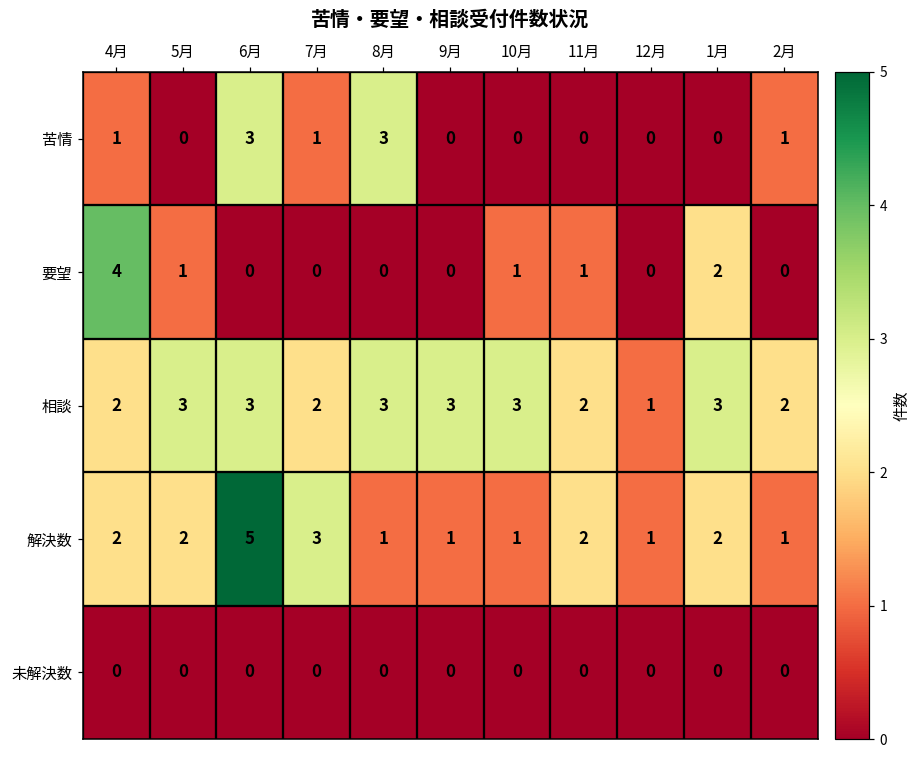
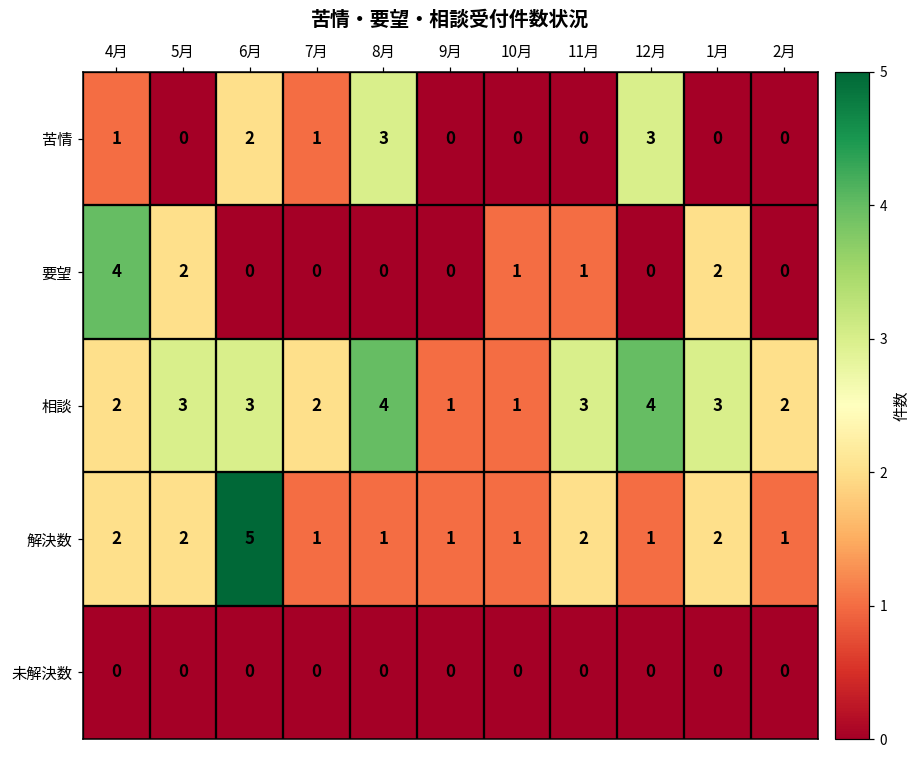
  {
    "苦情": {
      "4月": 1,
      "5月": 0,
-     "6月": 3,
+     "6月": 2,
      "7月": 1,
      "8月": 3,
      "9月": 0,
      "10月": 0,
      "11月": 0,
-     "12月": 0,
+     "12月": 3,
      "1月": 0,
-     "2月": 1
+     "2月": 0
    },
    "要望": {
      "4月": 4,
-     "5月": 1,
+     "5月": 2,
      "6月": 0,
      "7月": 0,
      "8月": 0,
      "9月": 0,
      "10月": 1,
      "11月": 1,
      "12月": 0,
      "1月": 2,
      "2月": 0
    },
    "相談": {
      "4月": 2,
      "5月": 3,
      "6月": 3,
      "7月": 2,
-     "8月": 3,
-     "9月": 3,
-     "10月": 3,
-     "11月": 2,
-     "12月": 1,
+     "8月": 4,
+     "9月": 1,
+     "10月": 1,
+     "11月": 3,
+     "12月": 4,
      "1月": 3,
      "2月": 2
    },
    "解決数": {
      "4月": 2,
      "5月": 2,
      "6月": 5,
-     "7月": 3,
+     "7月": 1,
      "8月": 1,
      "9月": 1,
      "10月": 1,
      "11月": 2,
      "12月": 1,
      "1月": 2,
      "2月": 1
    },
    "未解決数": {
      "4月": 0,
      "5月": 0,
      "6月": 0,
      "7月": 0,
      "8月": 0,
      "9月": 0,
      "10月": 0,
      "11月": 0,
      "12月": 0,
      "1月": 0,
      "2月": 0
    }
  }
